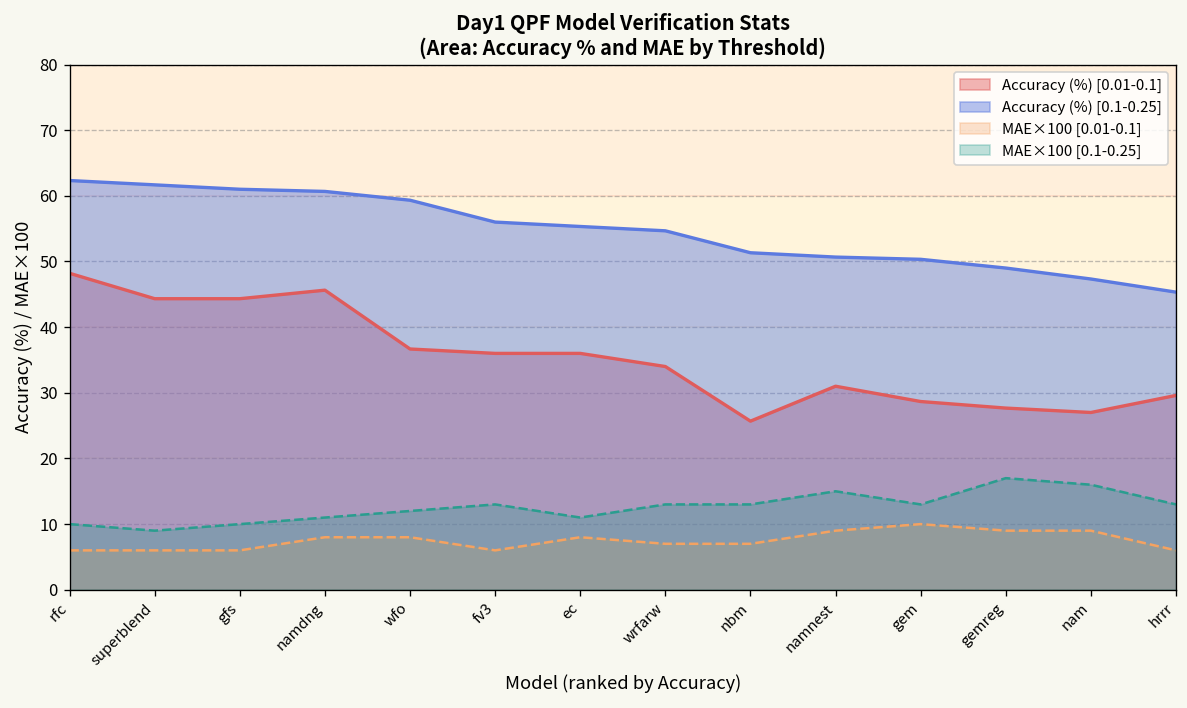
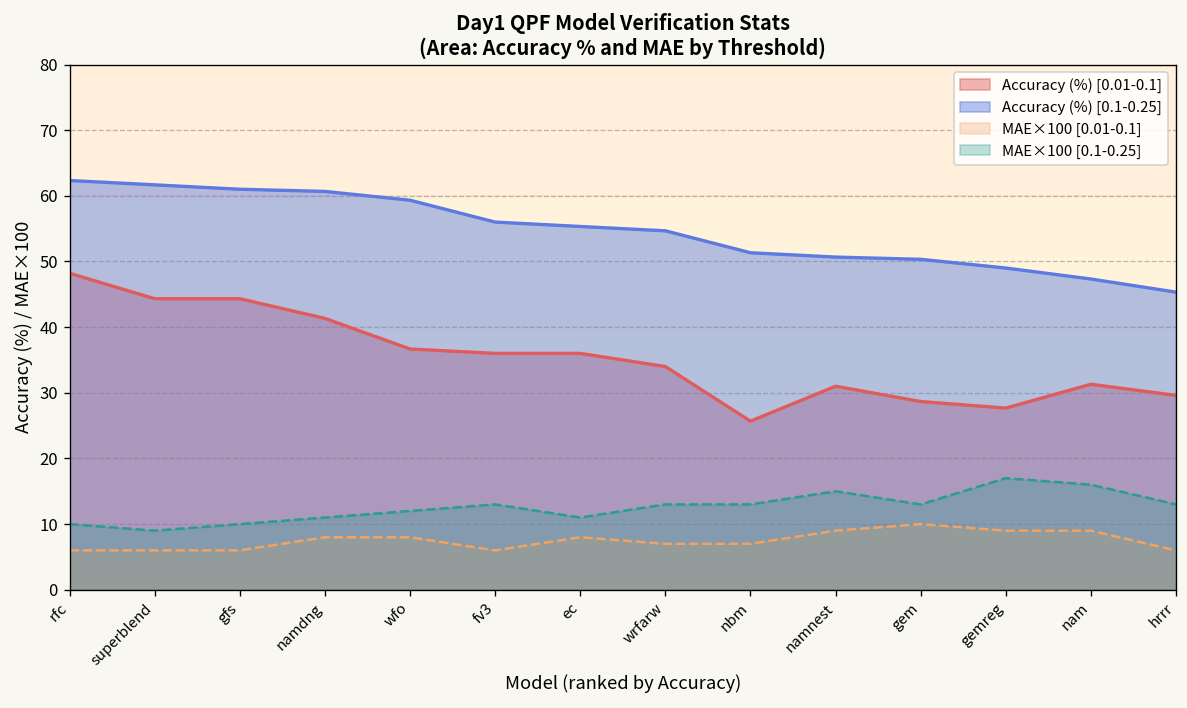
  {
    "Accuracy (%) [0.01-0.1]": {
      "rfc": 48,
      "superblend": 44,
      "gfs": 44,
-     "namdng": 46,
+     "namdng": 41,
      "wfo": 37,
      "fv3": 36,
      "ec": 36,
      "wrfarw": 34,
      "nbm": 26,
      "namnest": 31,
      "gem": 29,
      "gemreg": 28,
-     "nam": 27,
+     "nam": 31,
      "hrrr": 30
    },
    "MAE×100 [0.01-0.1]": {
      "rfc": 6,
      "superblend": 6,
      "gfs": 6,
      "namdng": 8,
      "wfo": 8,
      "fv3": 6,
      "ec": 8,
      "wrfarw": 7,
      "nbm": 7,
      "namnest": 9,
      "gem": 10,
      "gemreg": 9,
      "nam": 9,
      "hrrr": 6
    }
  }
